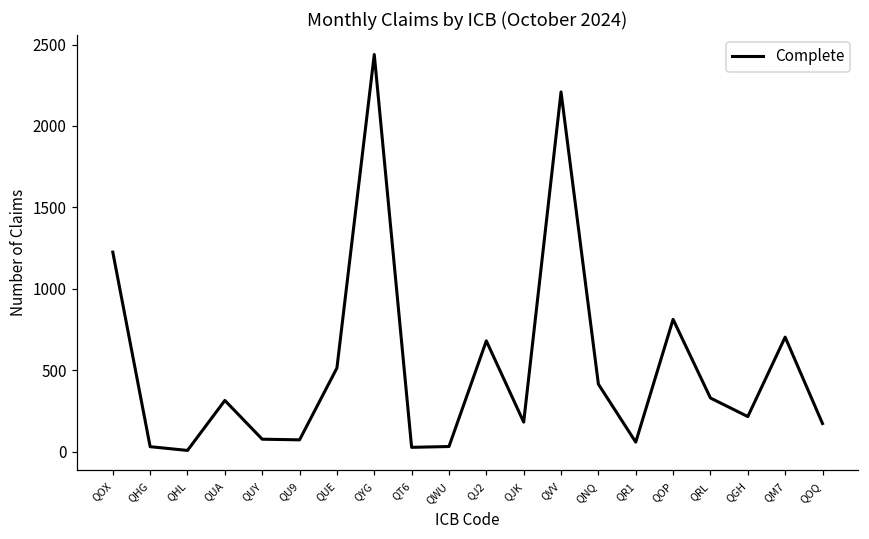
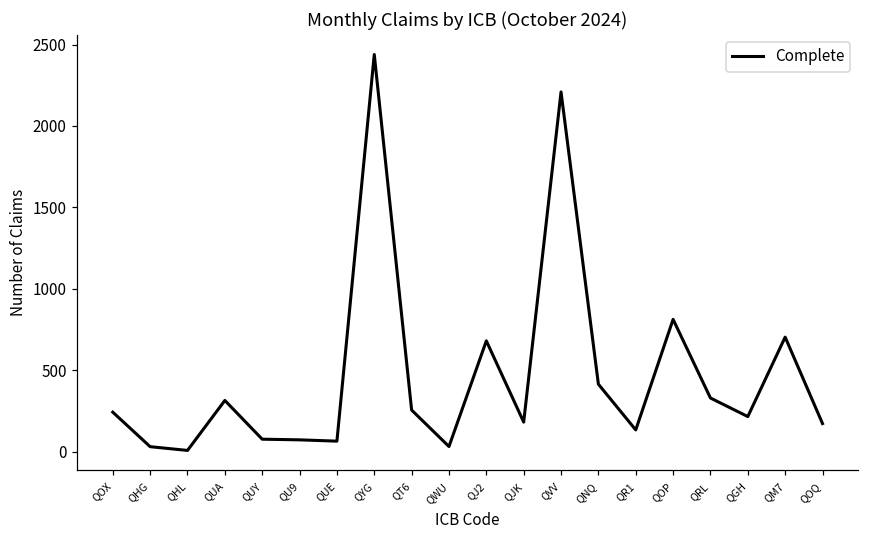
  {
-   "QOX": 1230,
+   "QOX": 240,
    "QHG": 30,
    "QHL": 10,
    "QUA": 310,
    "QUY": 80,
    "QU9": 70,
-   "QUE": 510,
+   "QUE": 60,
    "QYG": 2440,
-   "QT6": 30,
+   "QT6": 260,
    "QWU": 30,
    "QJ2": 680,
    "QJK": 180,
    "QVV": 2210,
    "QNQ": 410,
-   "QR1": 60,
+   "QR1": 130,
    "QOP": 810,
    "QRL": 330,
    "QGH": 220,
    "QM7": 700,
    "QOQ": 170
  }
